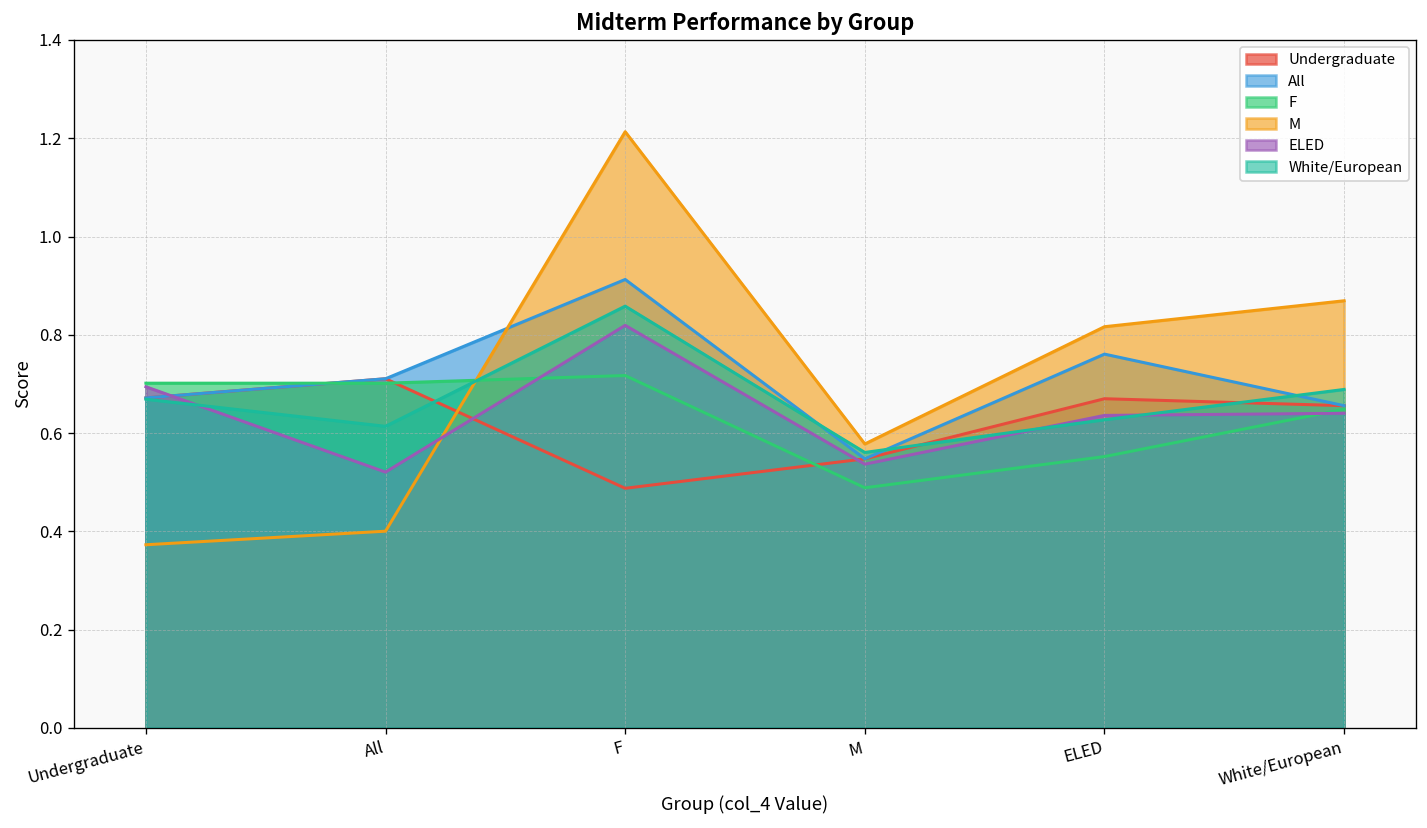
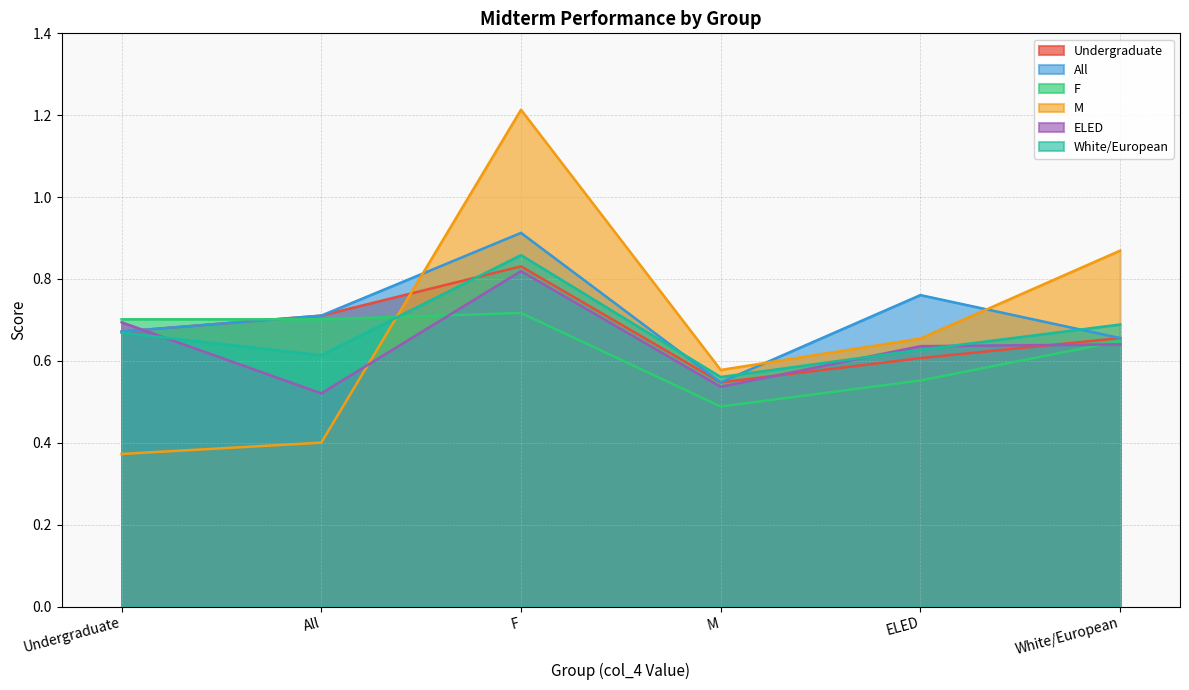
  {
    "Undergraduate": {
-     "F": 0.49,
-     "ELED": 0.67
+     "F": 0.83,
+     "ELED": 0.61
    },
    "All": {
      "F": 0.91,
      "ELED": 0.76
    },
    "M": {
      "Undergraduate": 0.37,
      "All": 0.40,
      "F": 1.21,
      "M": 0.58,
-     "ELED": 0.82,
+     "ELED": 0.65,
      "White/European": 0.87
    },
    "ELED": {
      "Undergraduate": 0.69,
      "All": 0.52,
      "F": 0.82,
      "M": 0.54,
      "ELED": 0.64,
      "White/European": 0.64
    }
  }
